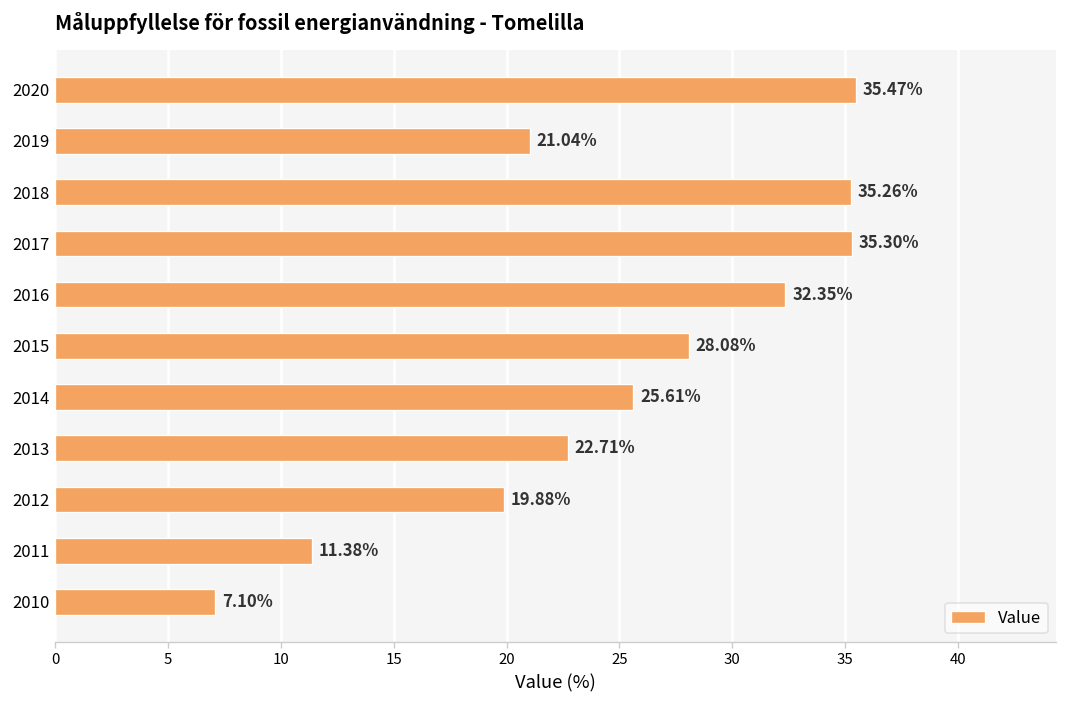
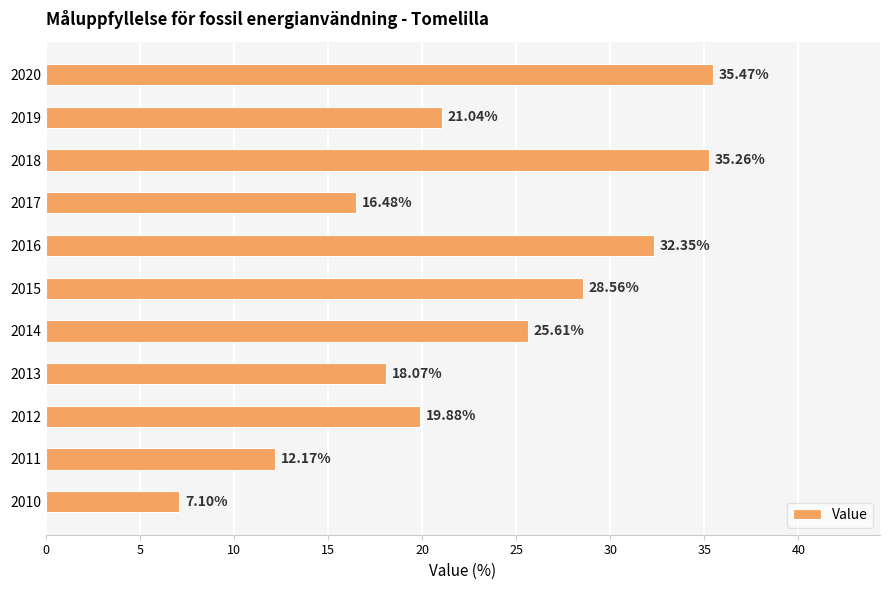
  {
    "2020": "35.47%",
    "2019": "21.04%",
    "2018": "35.26%",
-   "2017": "35.30%",
+   "2017": "16.48%",
    "2016": "32.35%",
-   "2015": "28.08%",
+   "2015": "28.56%",
    "2014": "25.61%",
-   "2013": "22.71%",
+   "2013": "18.07%",
    "2012": "19.88%",
-   "2011": "11.38%",
+   "2011": "12.17%",
    "2010": "7.10%"
  }
